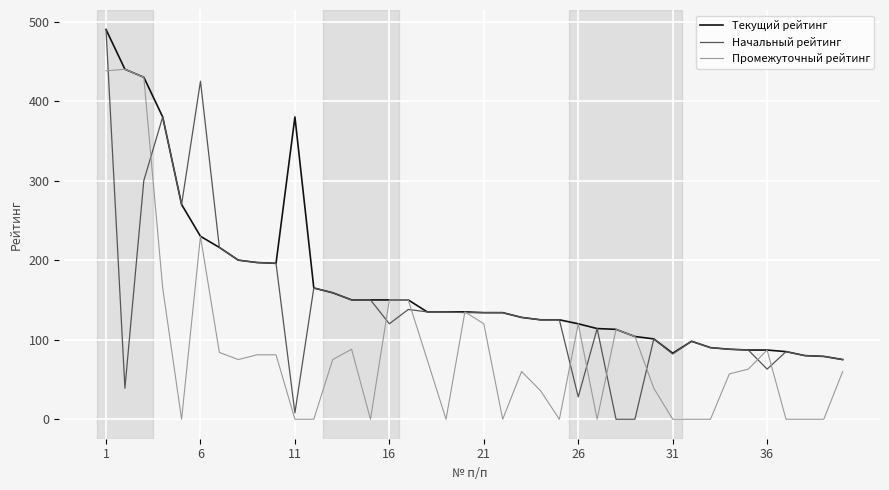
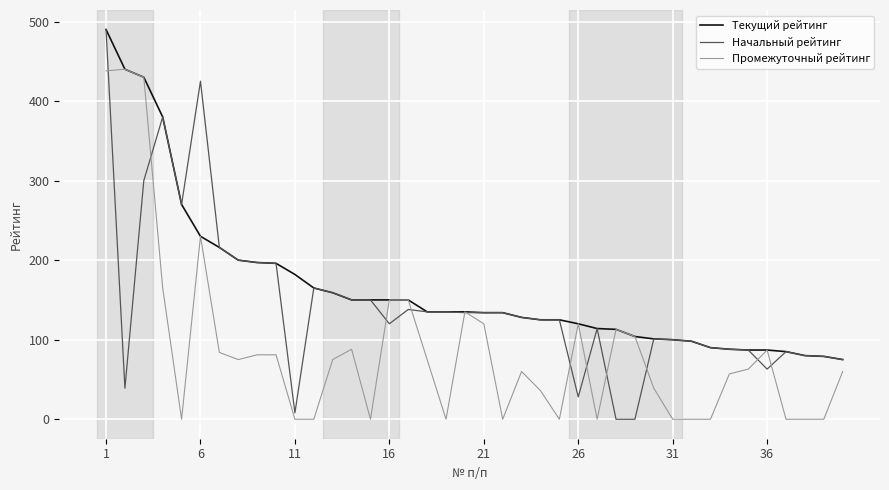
  {
    "Текущий рейтинг": {
-     "11": 380,
-     "31": 80
+     "11": 180,
+     "31": 100
    },
    "Начальный рейтинг": {
      "6": 430,
      "11": 10,
      "16": 120,
      "26": 30,
-     "31": 80,
+     "31": 100,
      "36": 60
    },
    "Промежуточный рейтинг": {
      "1": 440,
      "11": 0,
      "21": 120,
      "31": 0
    }
  }
